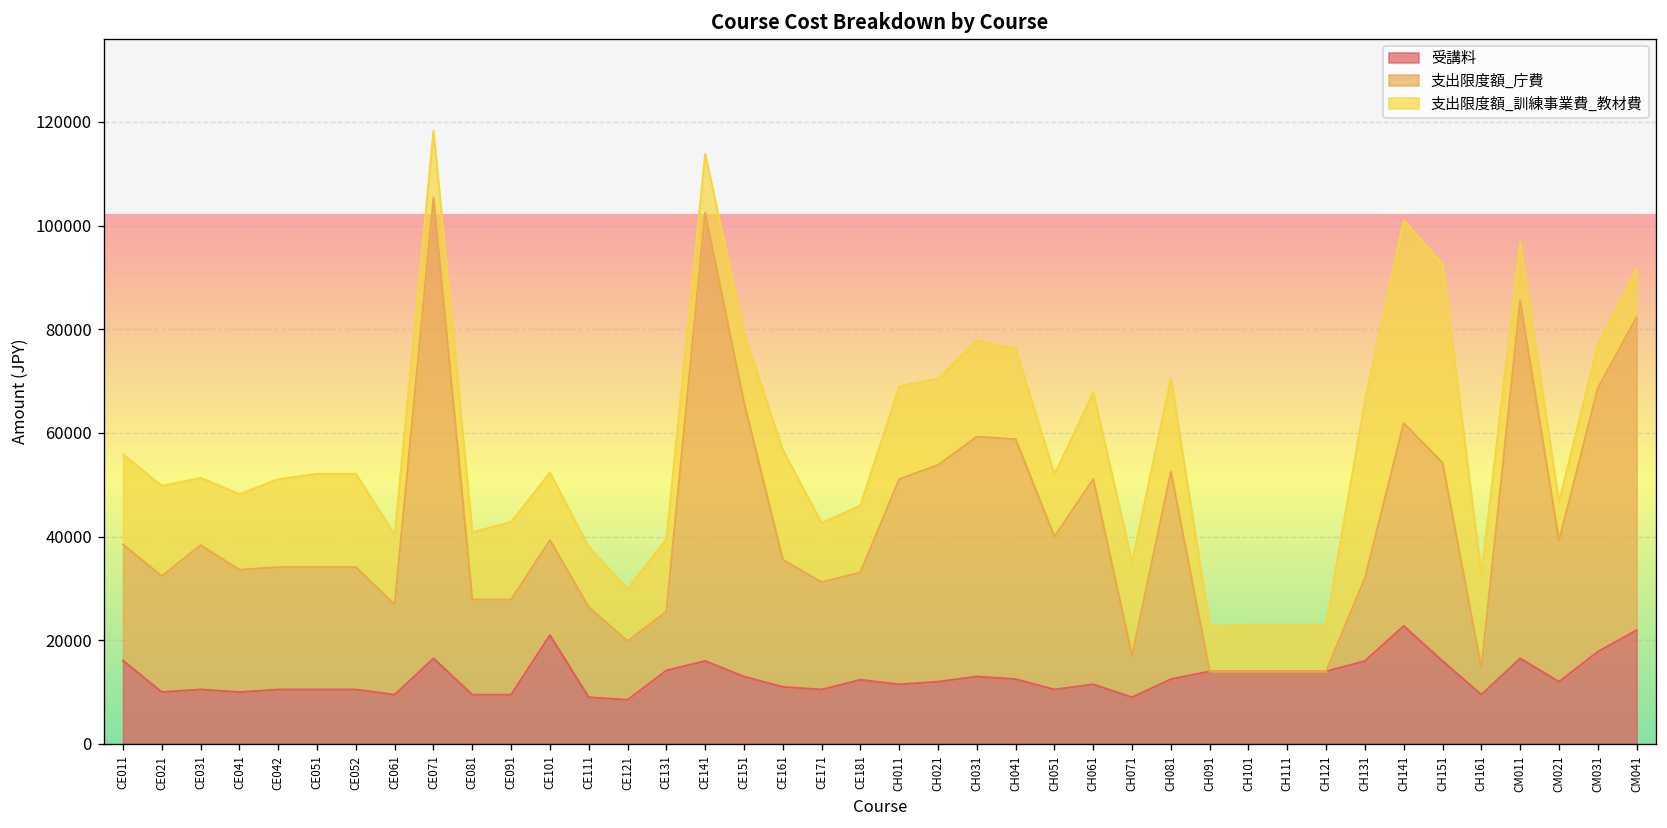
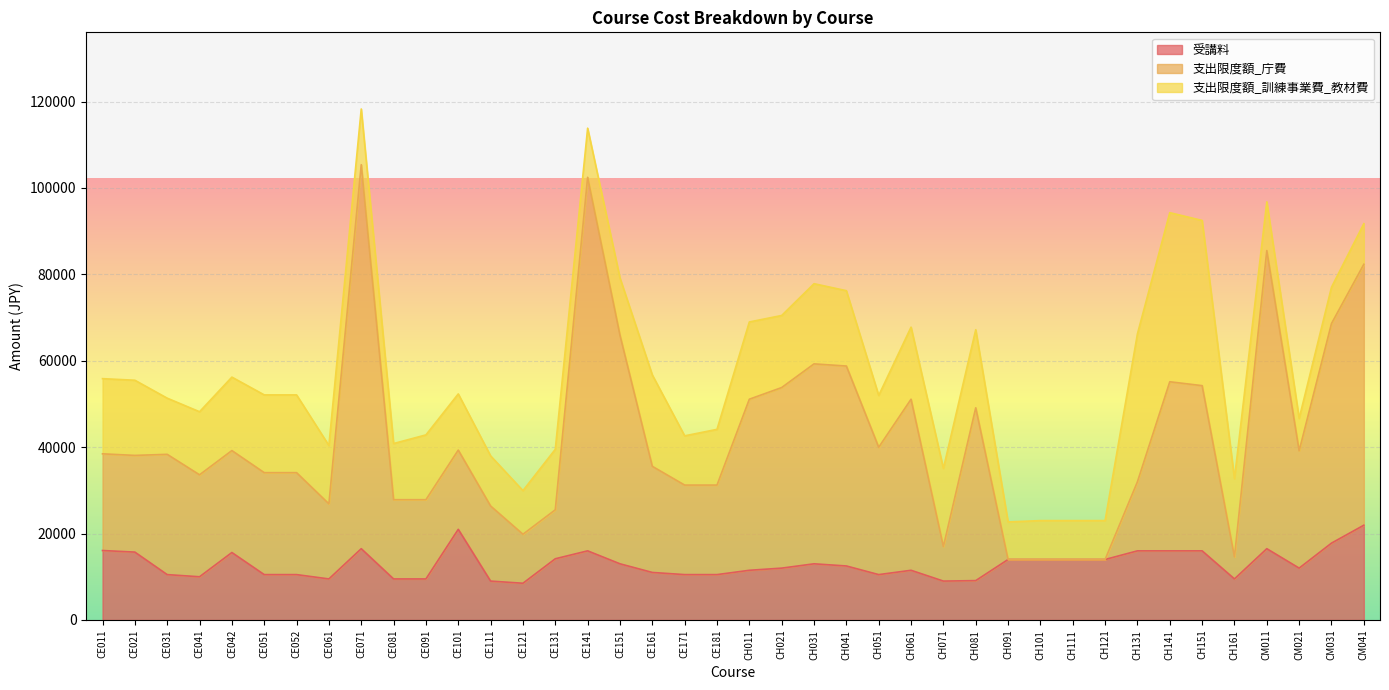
  {
    "受講料": {
      "CE011": 16000,
-     "CE021": 10000,
+     "CE021": 16000,
      "CE031": 11000,
      "CE041": 10000,
-     "CE042": 11000,
+     "CE042": 16000,
      "CE051": 11000,
      "CE052": 11000,
      "CE061": 10000,
      "CE071": 17000,
      "CE081": 10000,
      "CE091": 10000,
      "CE101": 21000,
      "CE111": 9000,
      "CE121": 9000,
      "CE131": 14000,
      "CE141": 16000,
      "CE151": 13000,
      "CE161": 11000,
      "CE171": 11000,
-     "CE181": 12000,
+     "CE181": 11000,
      "CH011": 12000,
      "CH021": 12000,
      "CH031": 13000,
      "CH041": 13000,
      "CH051": 11000,
      "CH061": 12000,
      "CH071": 9000,
-     "CH081": 13000,
+     "CH081": 9000,
      "CH131": 16000,
-     "CH141": 23000,
+     "CH141": 16000,
      "CH151": 16000,
      "CH161": 10000,
      "CM011": 17000,
      "CM021": 12000,
      "CM031": 18000,
      "CM041": 22000
    }
  }
